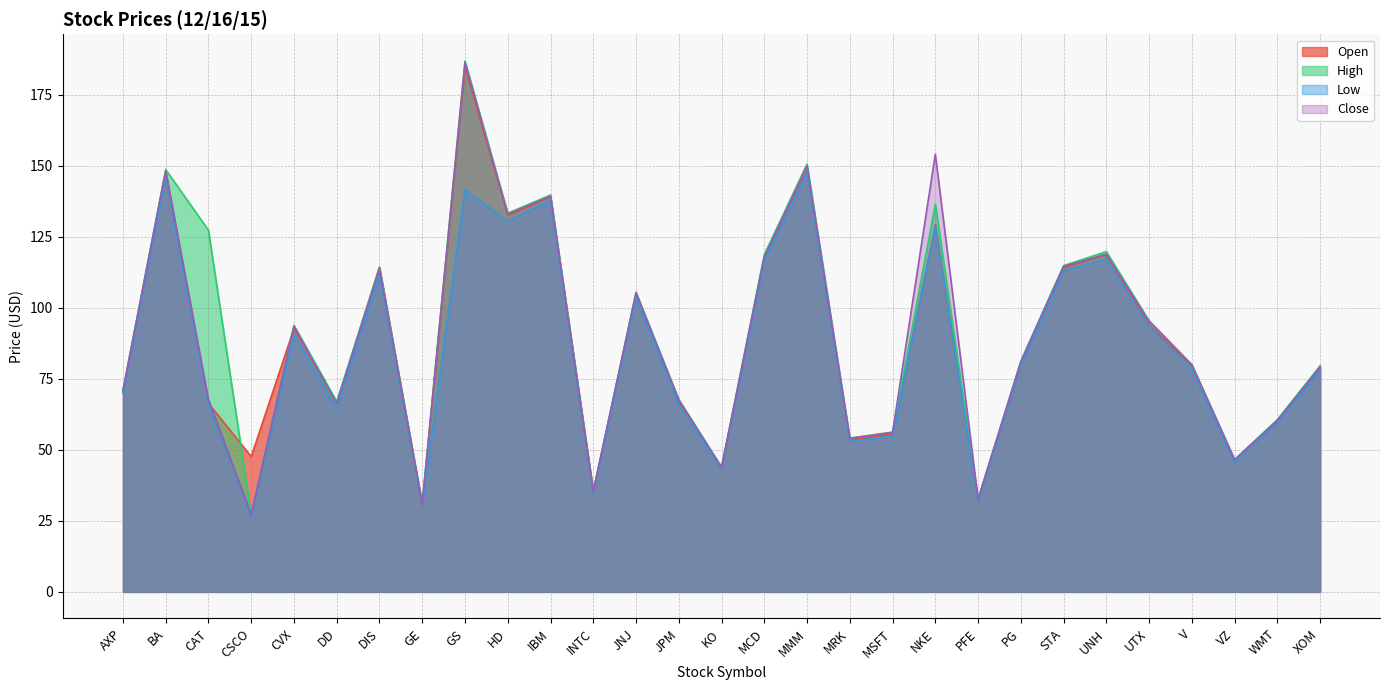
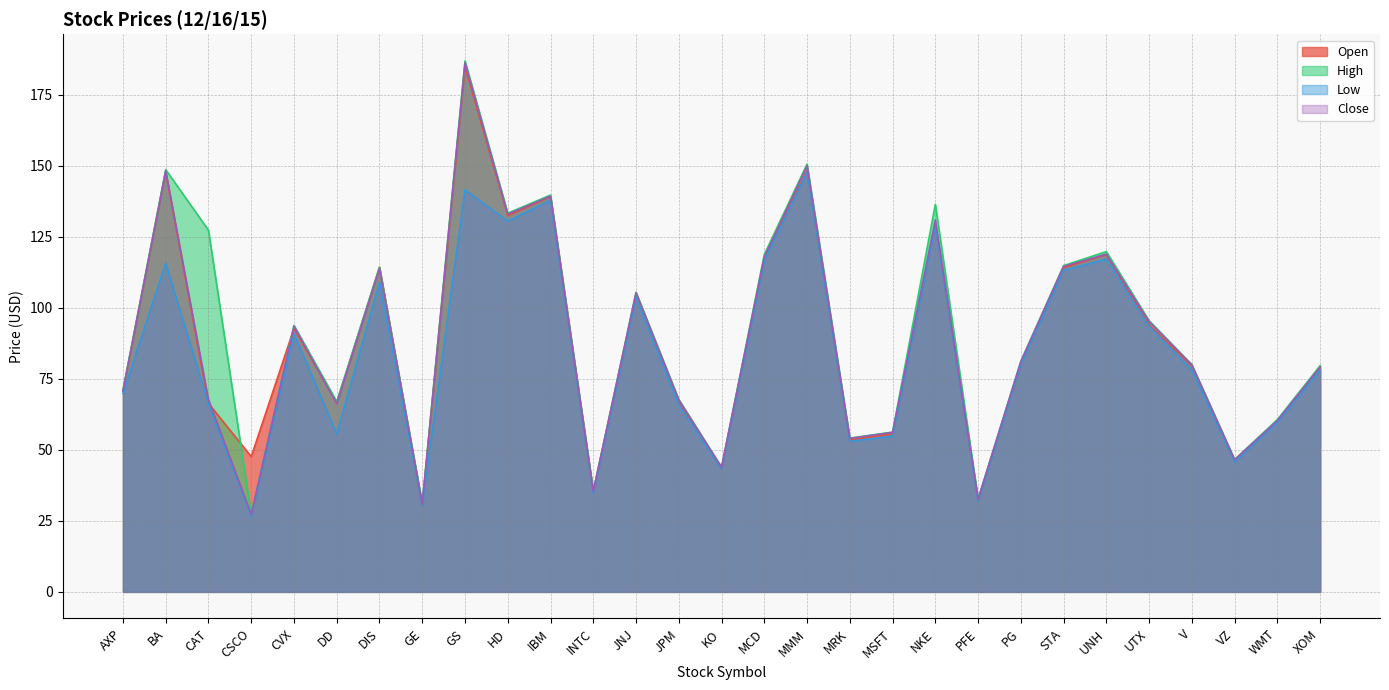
  {
    "Open": {
      "CSCO": 48,
      "GS": 185
    },
    "High": {
      "CAT": 127,
      "MCD": 119,
      "NKE": 136,
      "UNH": 120
    },
    "Low": {
-     "BA": 146,
+     "BA": 116,
      "CVX": 91,
-     "DD": 64,
-     "DIS": 112,
+     "DD": 56,
+     "DIS": 109,
      "GS": 141,
      "HD": 130,
      "IBM": 138,
      "JNJ": 104,
      "JPM": 66,
      "MCD": 116,
      "STA": 113,
      "UNH": 117,
      "V": 78,
      "XOM": 78
    },
    "Close": {
      "CAT": 68,
-     "NKE": 154
+     "NKE": 131
    }
  }
